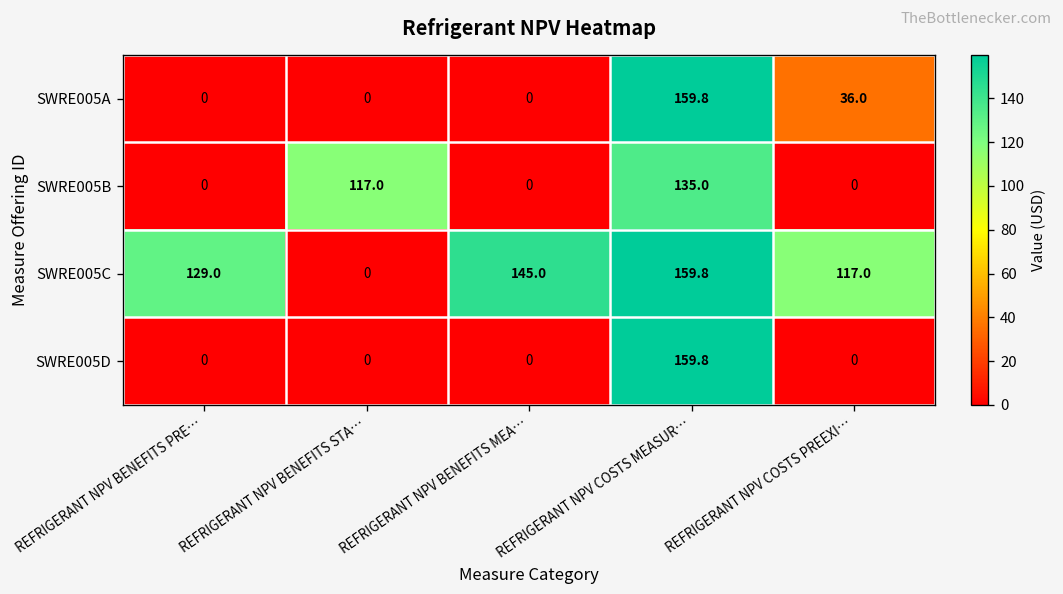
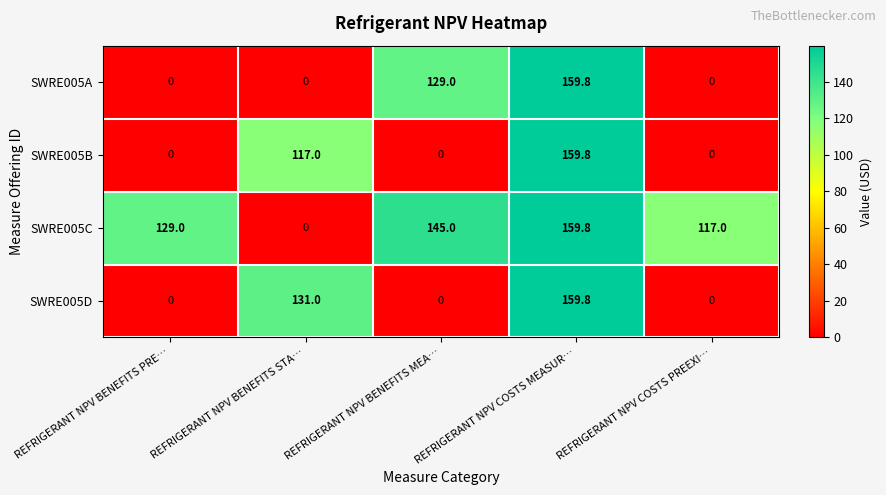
  {
    "SWRE005A": {
      "REFRIGERANT NPV BENEFITS PRE…": 0,
      "REFRIGERANT NPV BENEFITS STA…": 0,
-     "REFRIGERANT NPV BENEFITS MEA…": 0,
+     "REFRIGERANT NPV BENEFITS MEA…": 129.0,
      "REFRIGERANT NPV COSTS MEASUR…": 159.8,
-     "REFRIGERANT NPV COSTS PREEXI…": 36.0
+     "REFRIGERANT NPV COSTS PREEXI…": 0
    },
    "SWRE005B": {
      "REFRIGERANT NPV BENEFITS PRE…": 0,
      "REFRIGERANT NPV BENEFITS STA…": 117.0,
      "REFRIGERANT NPV BENEFITS MEA…": 0,
-     "REFRIGERANT NPV COSTS MEASUR…": 135.0,
+     "REFRIGERANT NPV COSTS MEASUR…": 159.8,
      "REFRIGERANT NPV COSTS PREEXI…": 0
    },
    "SWRE005C": {
      "REFRIGERANT NPV BENEFITS PRE…": 129.0,
      "REFRIGERANT NPV BENEFITS STA…": 0,
      "REFRIGERANT NPV BENEFITS MEA…": 145.0,
      "REFRIGERANT NPV COSTS MEASUR…": 159.8,
      "REFRIGERANT NPV COSTS PREEXI…": 117.0
    },
    "SWRE005D": {
      "REFRIGERANT NPV BENEFITS PRE…": 0,
-     "REFRIGERANT NPV BENEFITS STA…": 0,
+     "REFRIGERANT NPV BENEFITS STA…": 131.0,
      "REFRIGERANT NPV BENEFITS MEA…": 0,
      "REFRIGERANT NPV COSTS MEASUR…": 159.8,
      "REFRIGERANT NPV COSTS PREEXI…": 0
    }
  }
